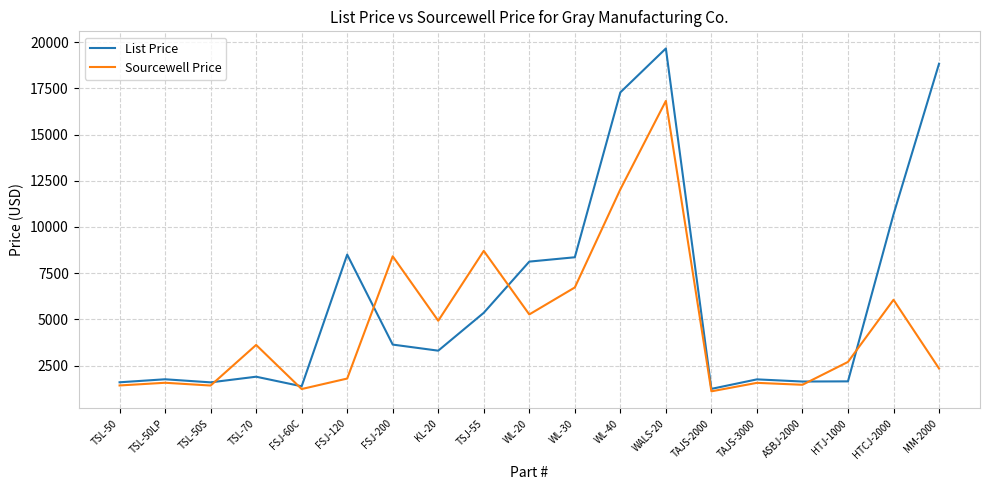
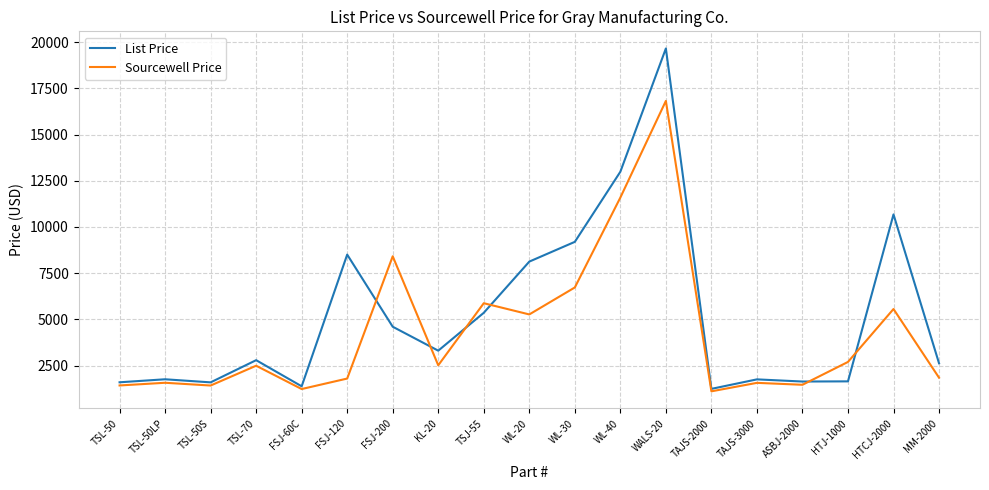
  {
    "List Price": {
      "TSL-50": 1600,
      "TSL-50LP": 1800,
      "TSL-50S": 1600,
-     "TSL-70": 1900,
+     "TSL-70": 2800,
      "FSJ-60C": 1400,
      "FSJ-120": 8500,
-     "FSJ-200": 3600,
+     "FSJ-200": 4600,
      "KL-20": 3300,
      "TSJ-55": 5400,
      "WL-20": 8100,
-     "WL-30": 8400,
-     "WL-40": 17300,
+     "WL-30": 9200,
+     "WL-40": 13000,
      "WALS-20": 19700,
      "TAJS-3000": 1800,
      "ASBJ-2000": 1600,
      "HTJ-1000": 1600,
      "HTCJ-2000": 10700,
-     "MM-2000": 18800
+     "MM-2000": 2600
    },
    "Sourcewell Price": {
      "TSL-50": 1400,
      "TSL-50LP": 1600,
      "TSL-50S": 1400,
-     "TSL-70": 3600,
+     "TSL-70": 2500,
      "FSJ-60C": 1200,
      "FSJ-120": 1800,
      "FSJ-200": 8400,
-     "KL-20": 4900,
-     "TSJ-55": 8700,
+     "KL-20": 2500,
+     "TSJ-55": 5900,
      "WL-20": 5300,
      "WL-30": 6700,
-     "WL-40": 12000,
+     "WL-40": 11600,
      "WALS-20": 16800,
      "TAJS-3000": 1600,
      "ASBJ-2000": 1500,
      "HTJ-1000": 2700,
-     "HTCJ-2000": 6100,
-     "MM-2000": 2300
+     "HTCJ-2000": 5600,
+     "MM-2000": 1800
    }
  }
